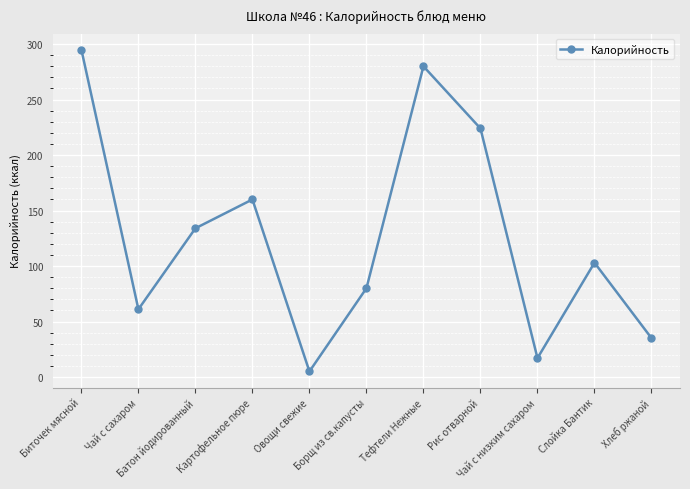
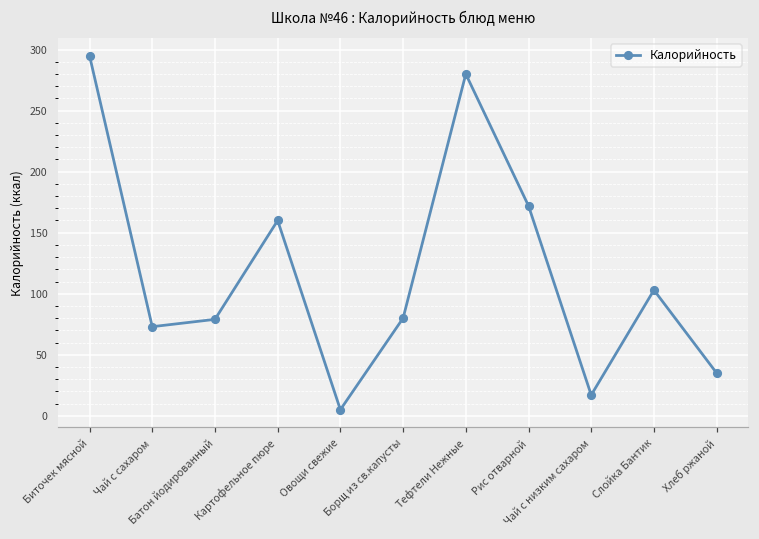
  {
    "Биточек мясной": 295,
-   "Чай с сахаром": 61,
-   "Батон йодированный": 134,
+   "Чай с сахаром": 73,
+   "Батон йодированный": 79,
    "Картофельное пюре": 160,
    "Овощи свежие": 5,
    "Борщ из св.капусты": 80,
    "Тефтели Нежные": 280,
-   "Рис отварной": 224,
+   "Рис отварной": 172,
    "Чай с низким сахаром": 17,
    "Слойка Бантик": 103,
    "Хлеб ржаной": 35
  }
